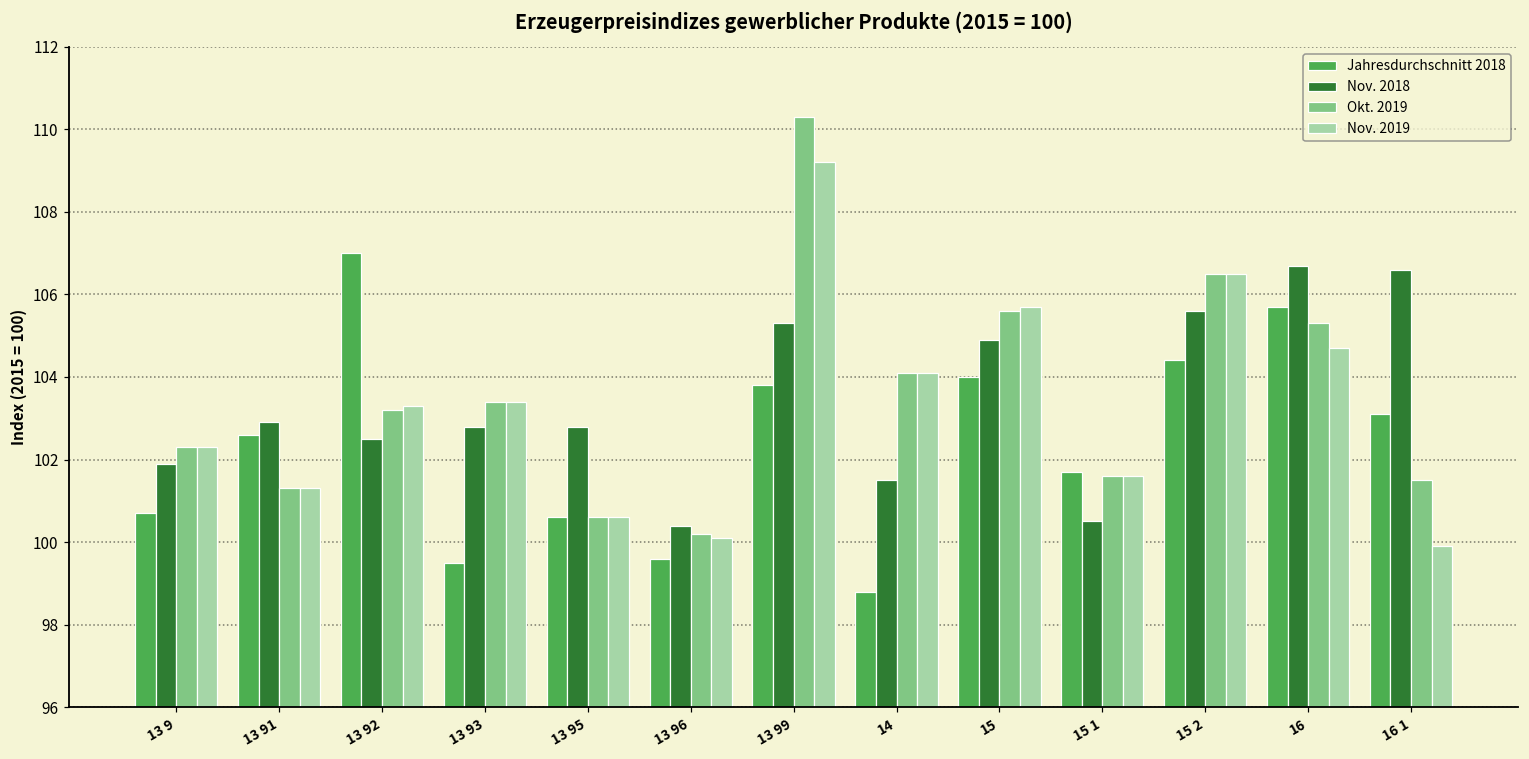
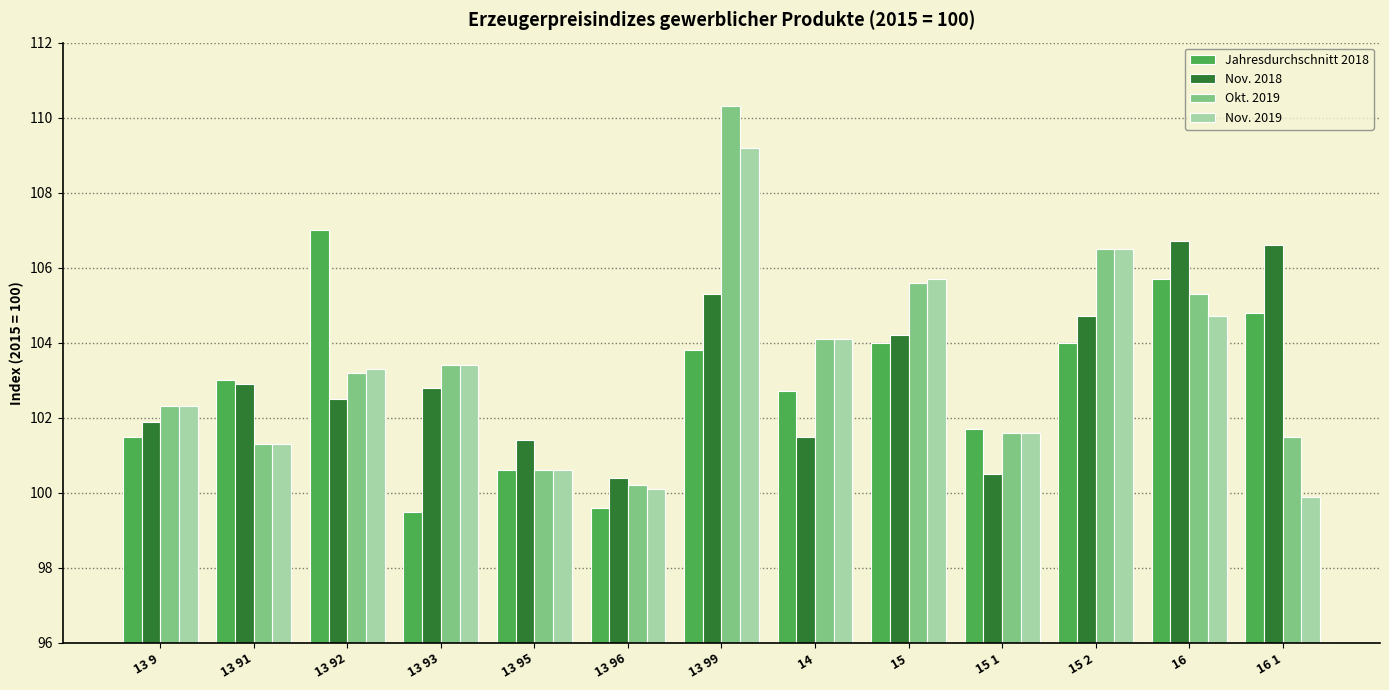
  {
    "Jahresdurchschnitt 2018": {
-     "13 9": 100.7,
-     "13 91": 102.6,
+     "13 9": 101.5,
+     "13 91": 103.0,
      "13 92": 107.0,
      "13 93": 99.5,
      "13 95": 100.6,
      "13 96": 99.6,
      "13 99": 103.8,
-     "14": 98.8,
+     "14": 102.7,
      "15": 104.0,
      "15 1": 101.7,
-     "15 2": 104.4,
+     "15 2": 104.0,
      "16": 105.7,
-     "16 1": 103.1
+     "16 1": 104.8
    },
    "Nov. 2018": {
      "13 9": 101.9,
      "13 91": 102.9,
      "13 92": 102.5,
      "13 93": 102.8,
-     "13 95": 102.8,
+     "13 95": 101.4,
      "13 96": 100.4,
      "13 99": 105.3,
      "14": 101.5,
-     "15": 104.9,
+     "15": 104.2,
      "15 1": 100.5,
-     "15 2": 105.6,
+     "15 2": 104.7,
      "16": 106.7,
      "16 1": 106.6
    }
  }
